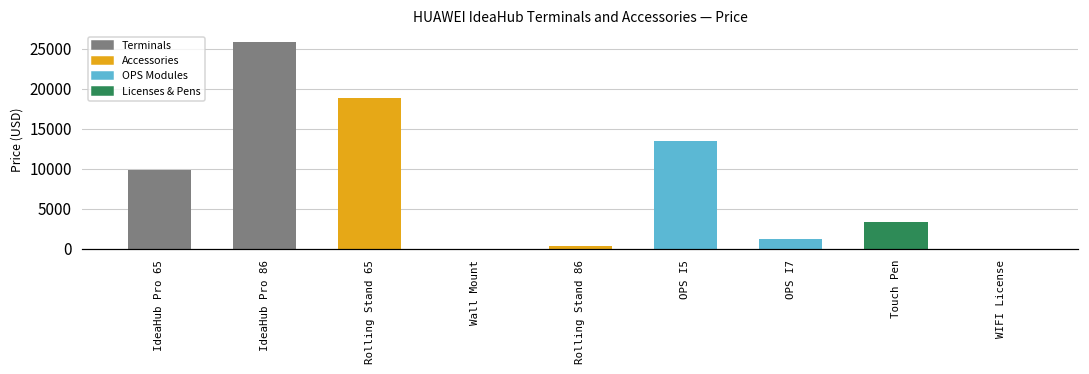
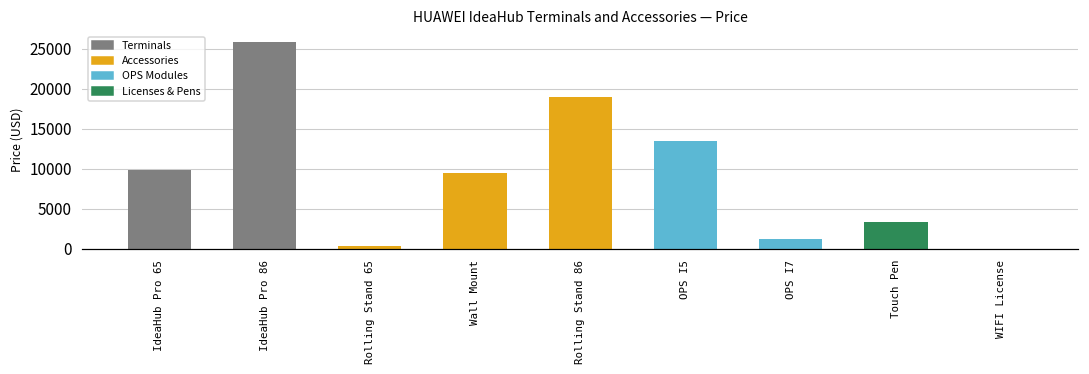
  {
    "IdeaHub Pro 65": 10000,
    "IdeaHub Pro 86": 26000,
-   "Rolling Stand 65": 19000,
-   "Wall Mount": 0,
-   "Rolling Stand 86": 0,
+   "Rolling Stand 65": 0,
+   "Wall Mount": 9000,
+   "Rolling Stand 86": 19000,
    "OPS I5": 14000,
    "OPS I7": 1000,
    "Touch Pen": 3000
  }
